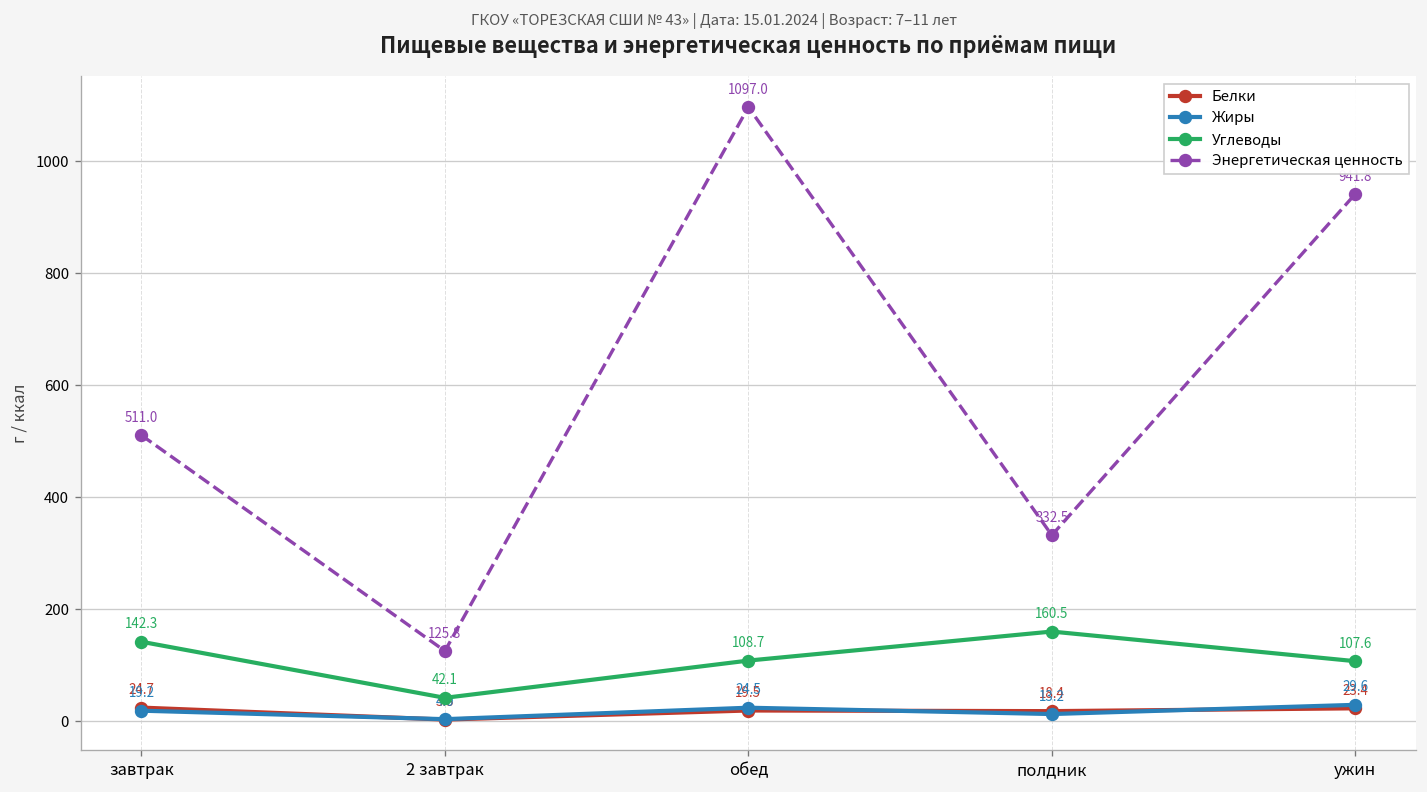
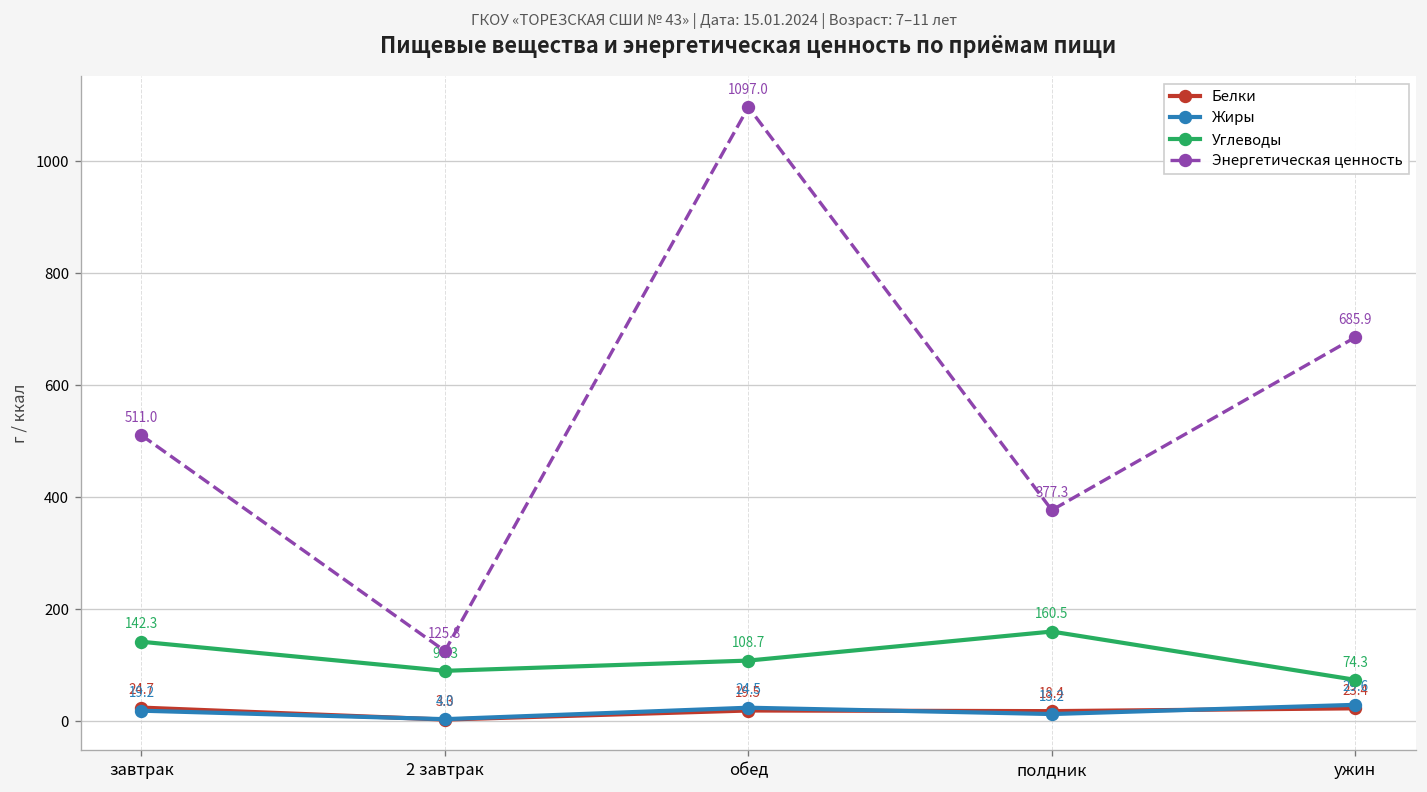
  {
    "Углеводы": {
      "завтрак": 142.3,
-     "2 завтрак": 42.1,
+     "2 завтрак": 90.3,
      "обед": 108.7,
      "полдник": 160.5,
-     "ужин": 107.6
+     "ужин": 74.3
    },
    "Энергетическая ценность": {
      "завтрак": 511.0,
      "2 завтрак": 125.8,
      "обед": 1097.0,
-     "полдник": 332.5,
-     "ужин": 940
+     "полдник": 377.3,
+     "ужин": 690
    }
  }
